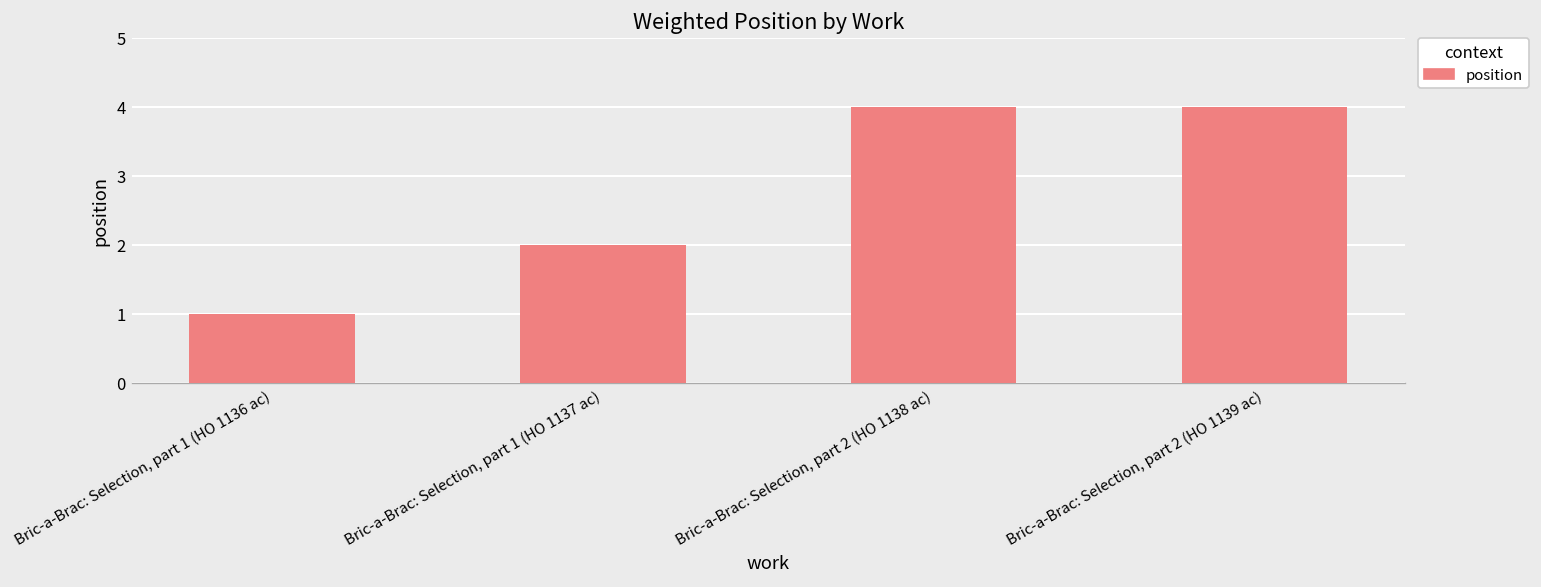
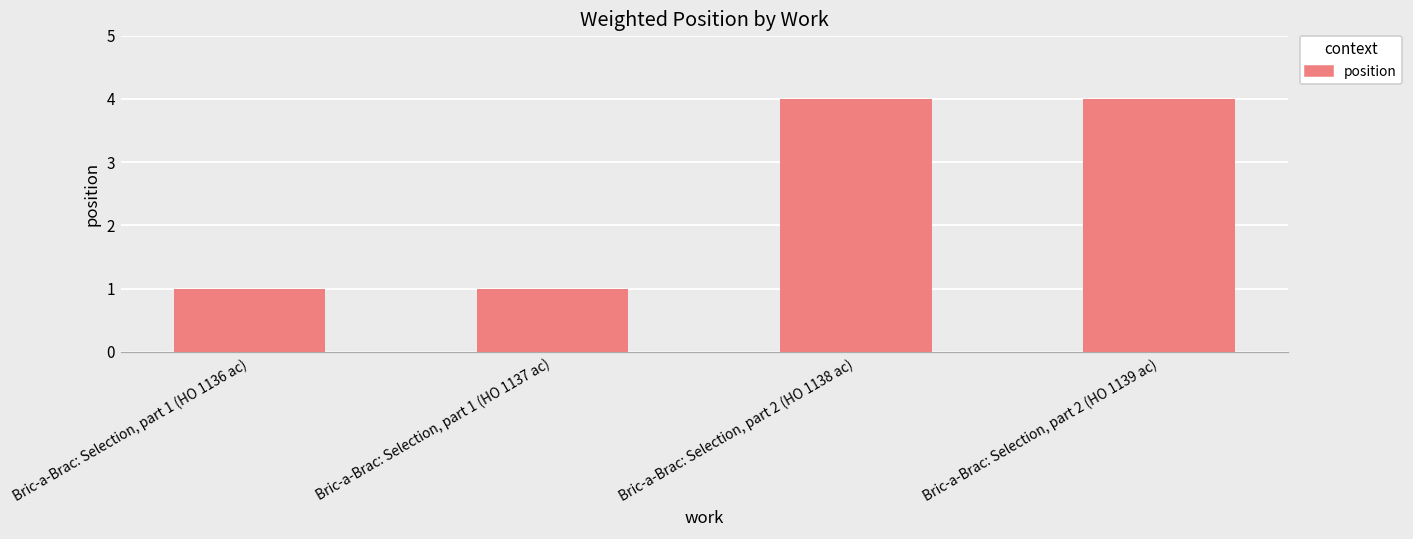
  {
    "Bric-a-Brac: Selection, part 1 (HO 1136 ac)": 1,
-   "Bric-a-Brac: Selection, part 1 (HO 1137 ac)": 2,
+   "Bric-a-Brac: Selection, part 1 (HO 1137 ac)": 1,
    "Bric-a-Brac: Selection, part 2 (HO 1138 ac)": 4,
    "Bric-a-Brac: Selection, part 2 (HO 1139 ac)": 4
  }
